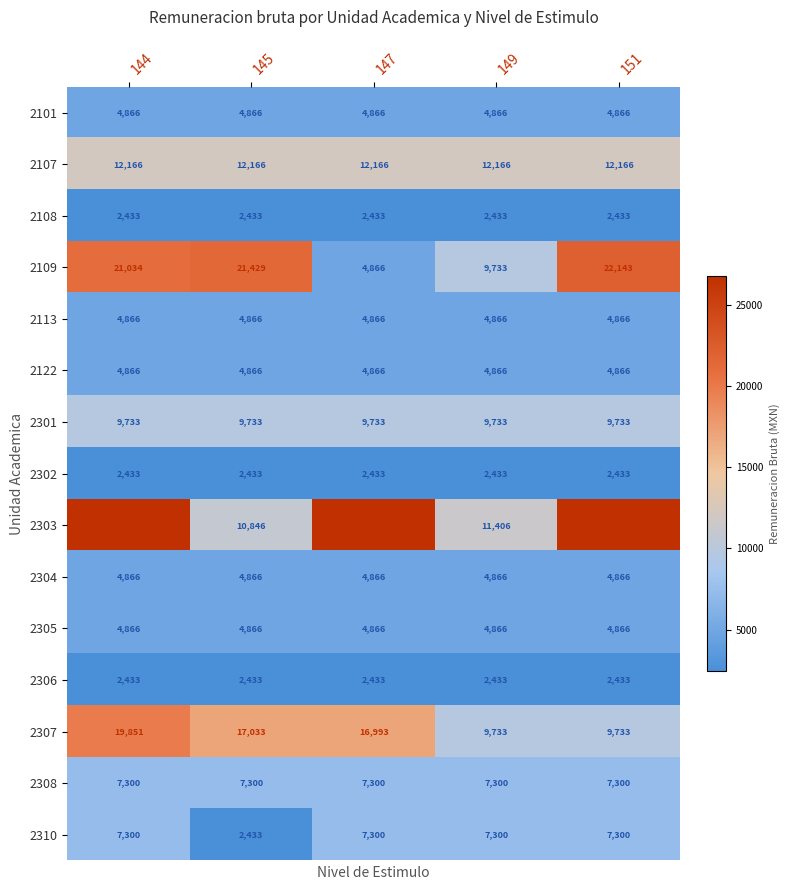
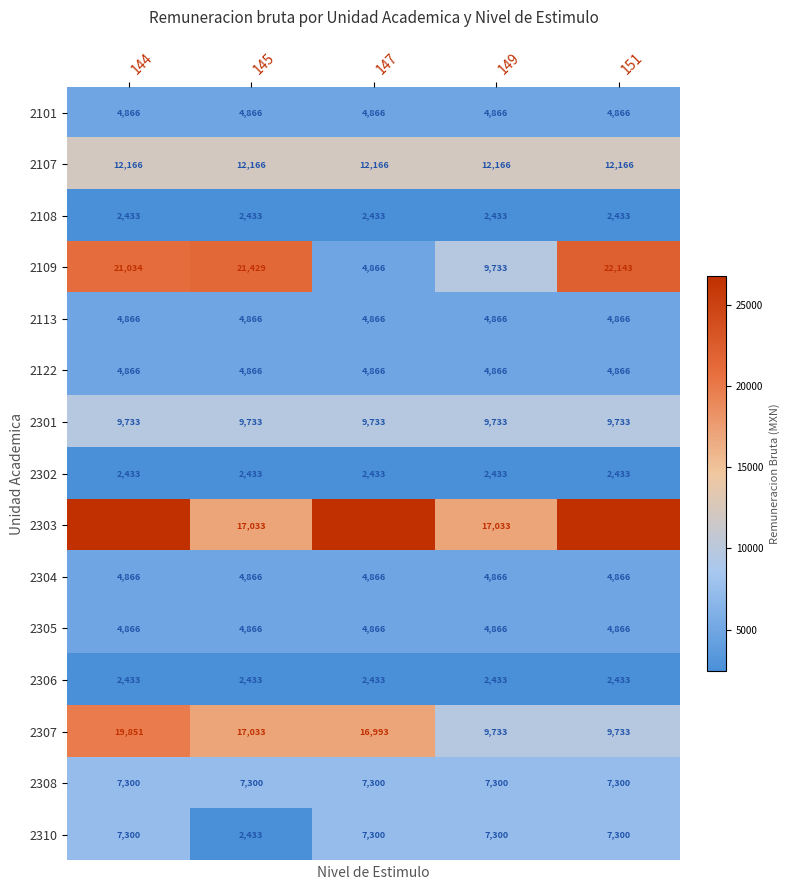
  {
    "2101": {
      "144": "4,866",
      "145": "4,866",
      "147": "4,866",
      "149": "4,866",
      "151": "4,866"
    },
    "2107": {
      "144": "12,166",
      "145": "12,166",
      "147": "12,166",
      "149": "12,166",
      "151": "12,166"
    },
    "2108": {
      "144": "2,433",
      "145": "2,433",
      "147": "2,433",
      "149": "2,433",
      "151": "2,433"
    },
    "2109": {
      "144": "21,034",
      "145": "21,429",
      "147": "4,866",
      "149": "9,733",
      "151": "22,143"
    },
    "2113": {
      "144": "4,866",
      "145": "4,866",
      "147": "4,866",
      "149": "4,866",
      "151": "4,866"
    },
    "2122": {
      "144": "4,866",
      "145": "4,866",
      "147": "4,866",
      "149": "4,866",
      "151": "4,866"
    },
    "2301": {
      "144": "9,733",
      "145": "9,733",
      "147": "9,733",
      "149": "9,733",
      "151": "9,733"
    },
    "2302": {
      "144": "2,433",
      "145": "2,433",
      "147": "2,433",
      "149": "2,433",
      "151": "2,433"
    },
    "2303": {
-     "145": "10,846",
-     "149": "11,406"
+     "145": "17,033",
+     "149": "17,033"
    },
    "2304": {
      "144": "4,866",
      "145": "4,866",
      "147": "4,866",
      "149": "4,866",
      "151": "4,866"
    },
    "2305": {
      "144": "4,866",
      "145": "4,866",
      "147": "4,866",
      "149": "4,866",
      "151": "4,866"
    },
    "2306": {
      "144": "2,433",
      "145": "2,433",
      "147": "2,433",
      "149": "2,433",
      "151": "2,433"
    },
    "2307": {
      "144": "19,851",
      "145": "17,033",
      "147": "16,993",
      "149": "9,733",
      "151": "9,733"
    },
    "2308": {
      "144": "7,300",
      "145": "7,300",
      "147": "7,300",
      "149": "7,300",
      "151": "7,300"
    },
    "2310": {
      "144": "7,300",
      "145": "2,433",
      "147": "7,300",
      "149": "7,300",
      "151": "7,300"
    }
  }
